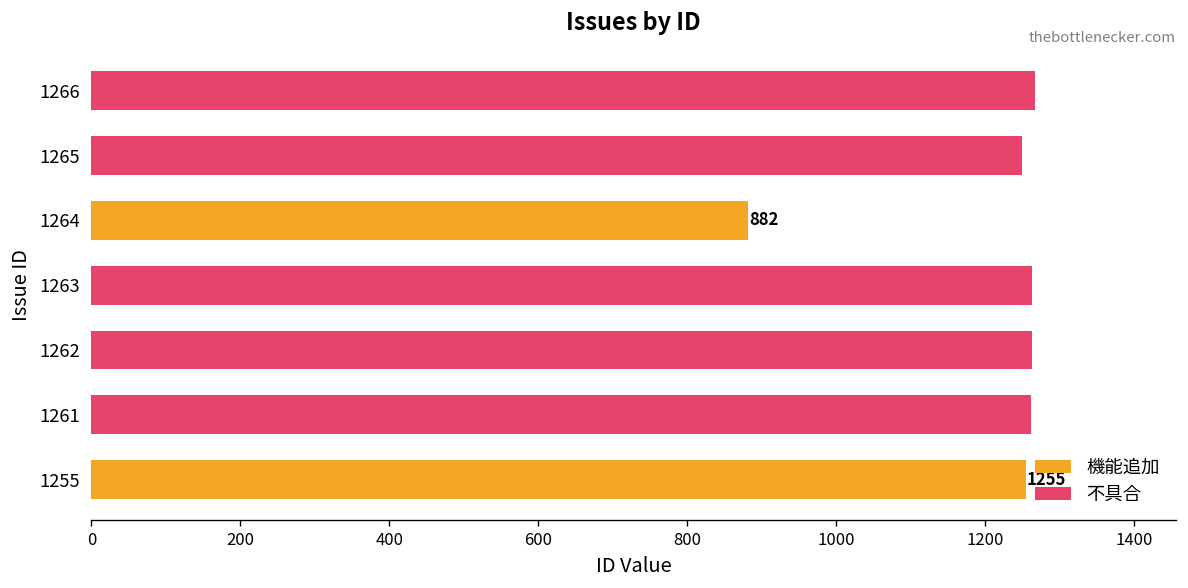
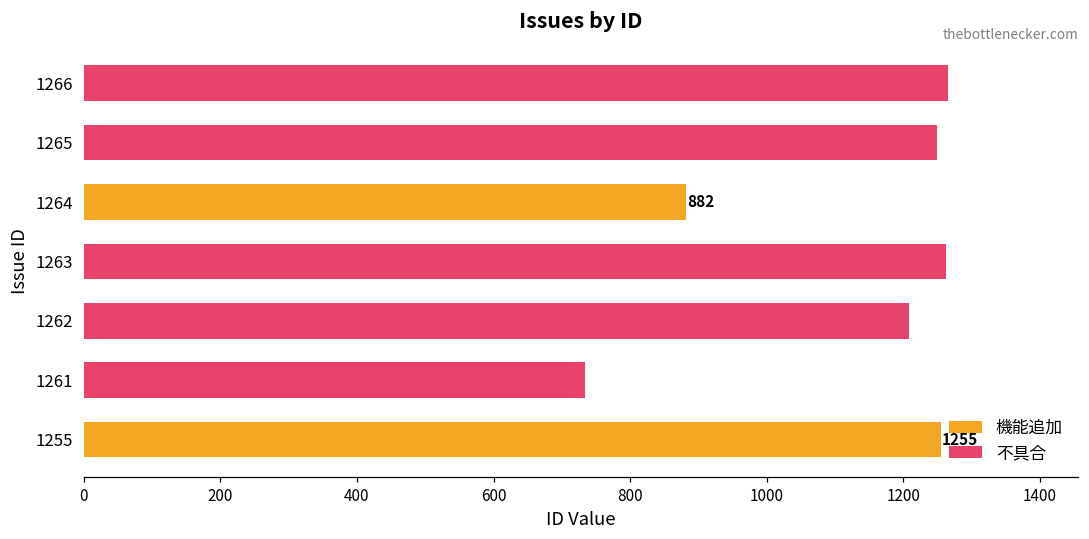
  {
    "機能追加": {
      "1264": 882,
      "1255": 1255
    },
    "不具合": {
      "1266": 1270,
      "1265": 1250,
      "1264": 0,
      "1263": 1260,
-     "1262": 1260,
-     "1261": 1260,
+     "1262": 1210,
+     "1261": 730,
      "1255": 0
    }
  }
